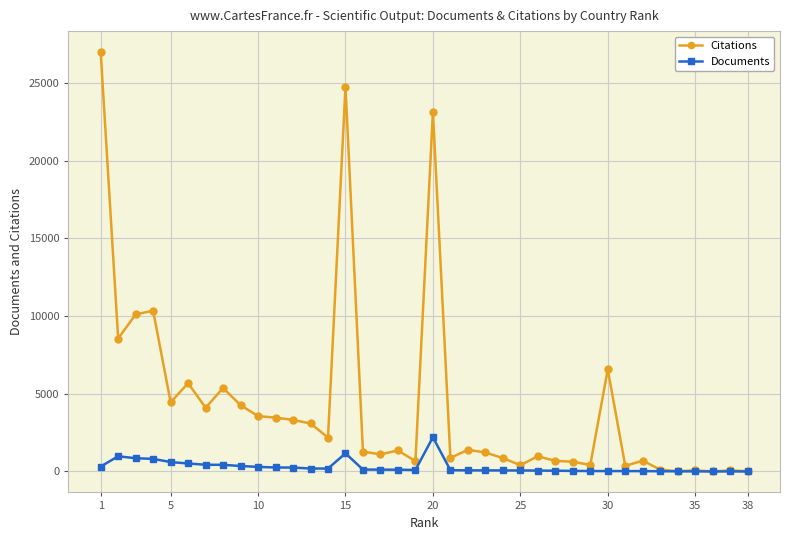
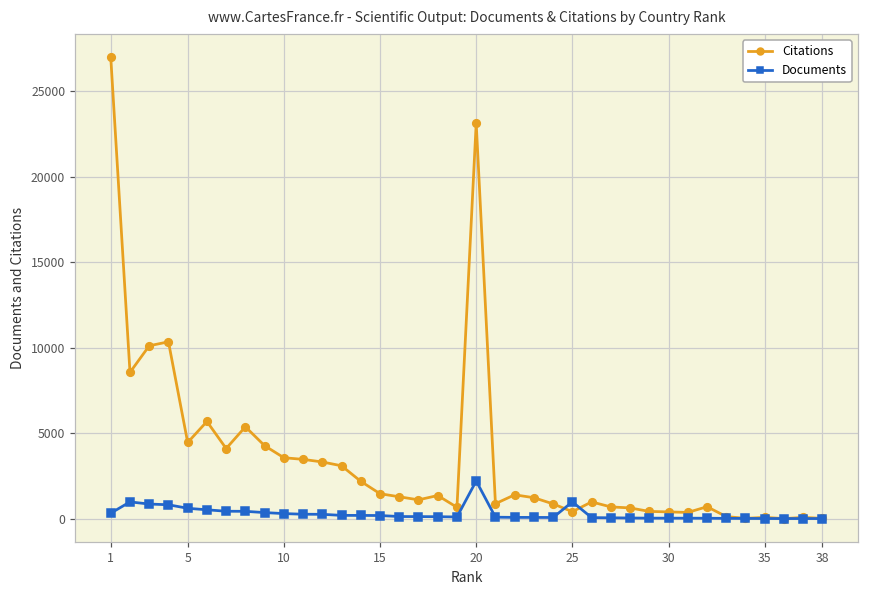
  {
    "Citations": {
      "1": 27000,
      "5": 4500,
      "10": 3600,
-     "15": 24700,
+     "15": 1500,
      "20": 23100,
      "25": 400,
-     "30": 6600
+     "30": 400
    },
    "Documents": {
      "1": 300,
      "5": 600,
      "10": 300,
-     "15": 1200,
+     "15": 200,
      "20": 2200,
-     "25": 100,
+     "25": 1000,
      "30": 0
    }
  }
